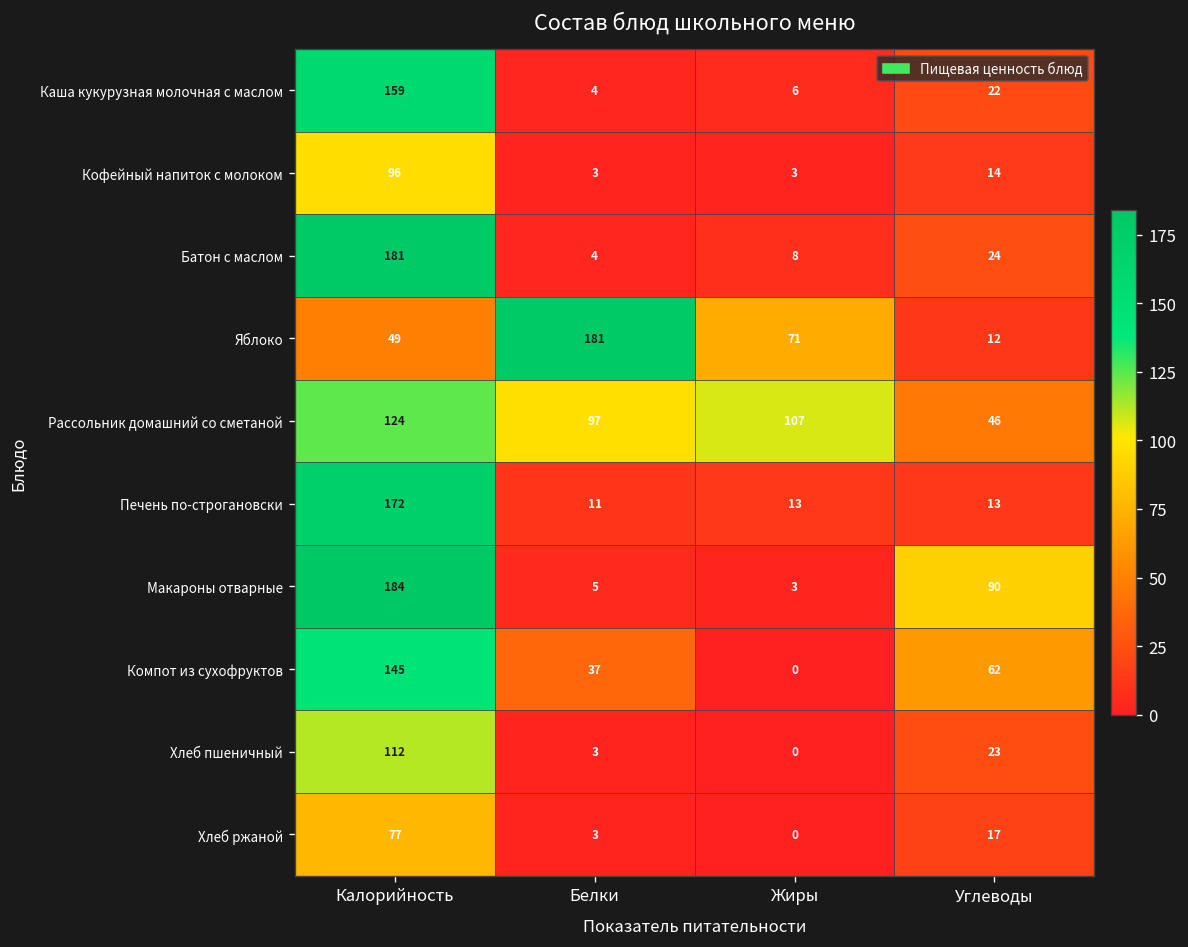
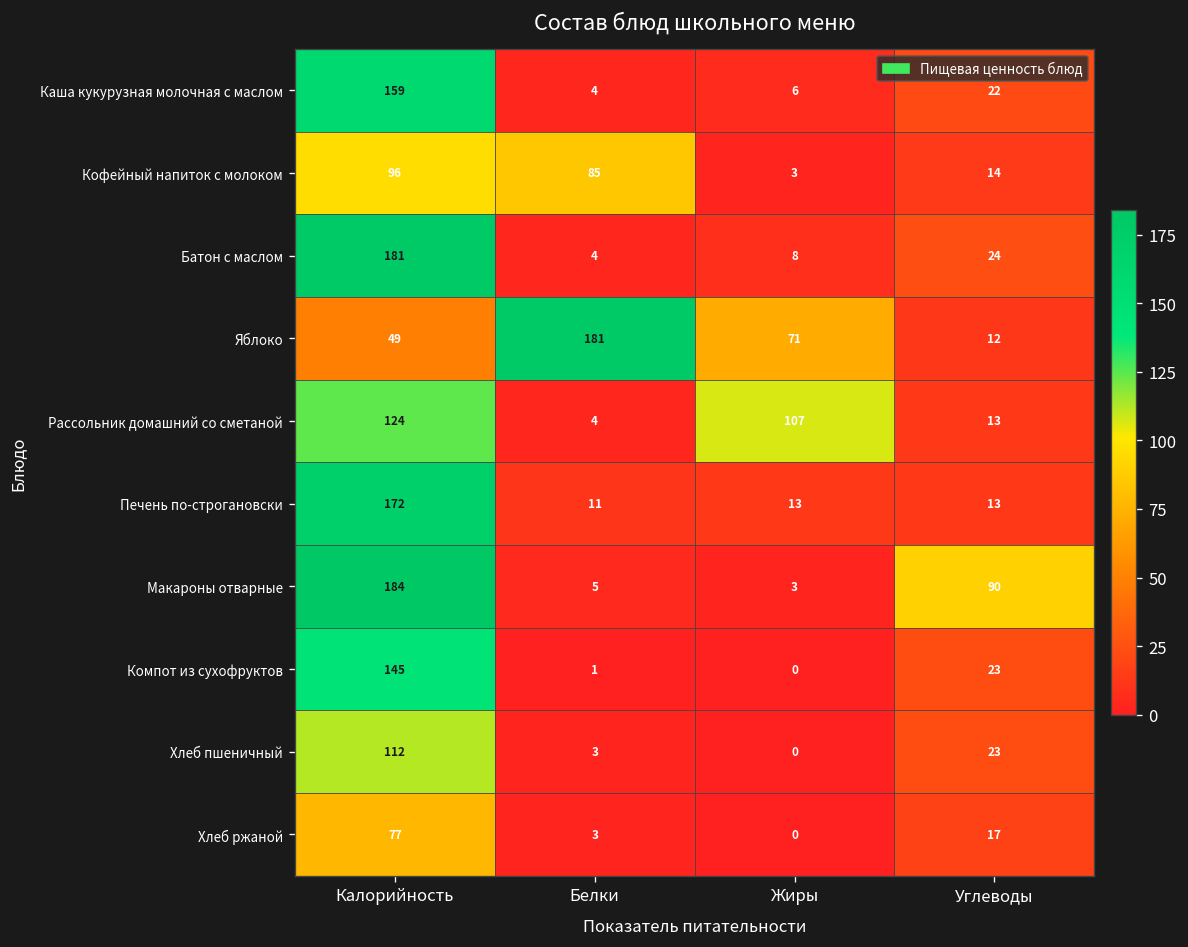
  {
    "Каша кукурузная молочная с маслом": {
      "Калорийность": 159,
      "Белки": 4,
      "Жиры": 6,
      "Углеводы": 22
    },
    "Кофейный напиток с молоком": {
      "Калорийность": 96,
-     "Белки": 3,
+     "Белки": 85,
      "Жиры": 3,
      "Углеводы": 14
    },
    "Батон с маслом": {
      "Калорийность": 181,
      "Белки": 4,
      "Жиры": 8,
      "Углеводы": 24
    },
    "Яблоко": {
      "Калорийность": 49,
      "Белки": 181,
      "Жиры": 71,
      "Углеводы": 12
    },
    "Рассольник домашний со сметаной": {
      "Калорийность": 124,
-     "Белки": 97,
+     "Белки": 4,
      "Жиры": 107,
-     "Углеводы": 46
+     "Углеводы": 13
    },
    "Печень по-строгановски": {
      "Калорийность": 172,
      "Белки": 11,
      "Жиры": 13,
      "Углеводы": 13
    },
    "Макароны отварные": {
      "Калорийность": 184,
      "Белки": 5,
      "Жиры": 3,
      "Углеводы": 90
    },
    "Компот из сухофруктов": {
      "Калорийность": 145,
-     "Белки": 37,
+     "Белки": 1,
      "Жиры": 0,
-     "Углеводы": 62
+     "Углеводы": 23
    },
    "Хлеб пшеничный": {
      "Калорийность": 112,
      "Белки": 3,
      "Жиры": 0,
      "Углеводы": 23
    },
    "Хлеб ржаной": {
      "Калорийность": 77,
      "Белки": 3,
      "Жиры": 0,
      "Углеводы": 17
    }
  }
